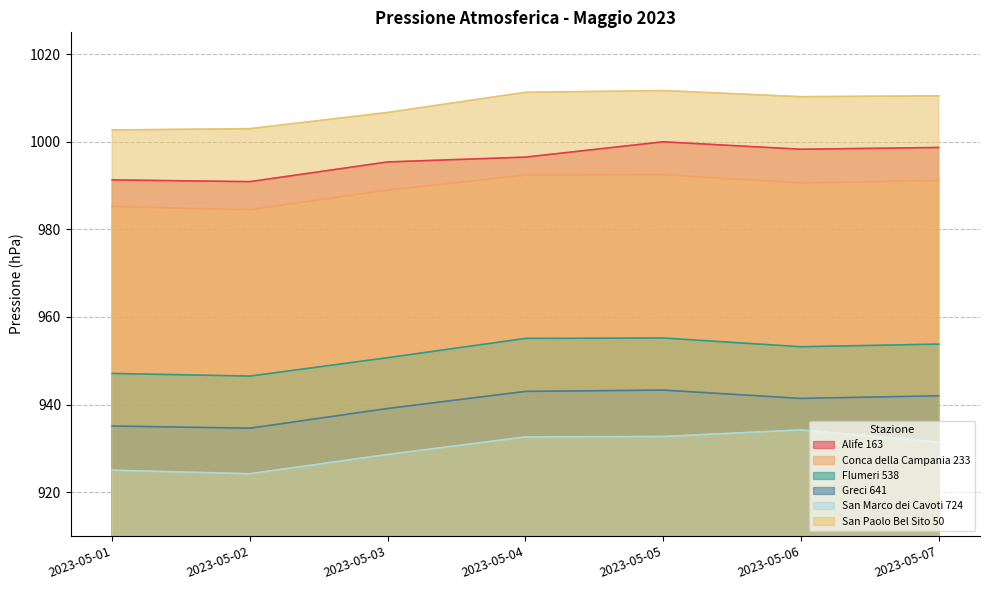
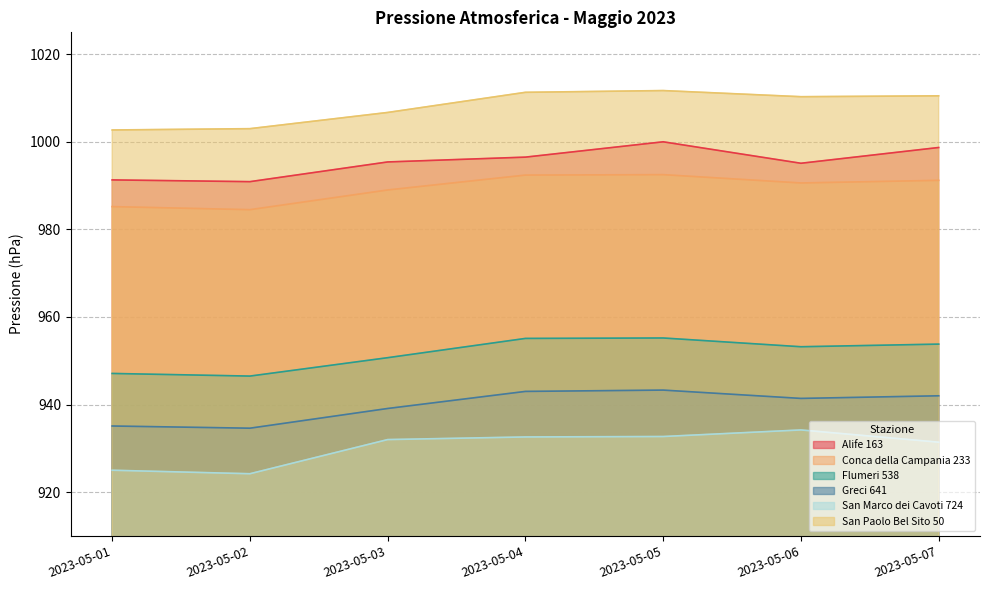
  {
    "Alife 163": {
      "2023-05-01": 991,
      "2023-05-02": 991,
      "2023-05-03": 995,
      "2023-05-04": 997,
      "2023-05-05": 1000,
-     "2023-05-06": 998,
+     "2023-05-06": 995,
      "2023-05-07": 999
    },
    "San Marco dei Cavoti 724": {
      "2023-05-01": 925,
      "2023-05-02": 924,
-     "2023-05-03": 929,
+     "2023-05-03": 932,
      "2023-05-04": 933,
      "2023-05-05": 933,
      "2023-05-06": 934
    }
  }
